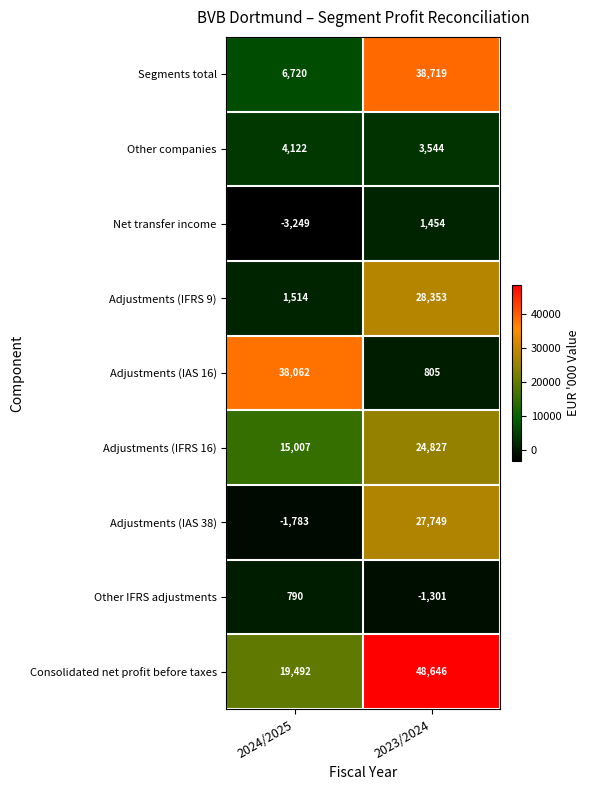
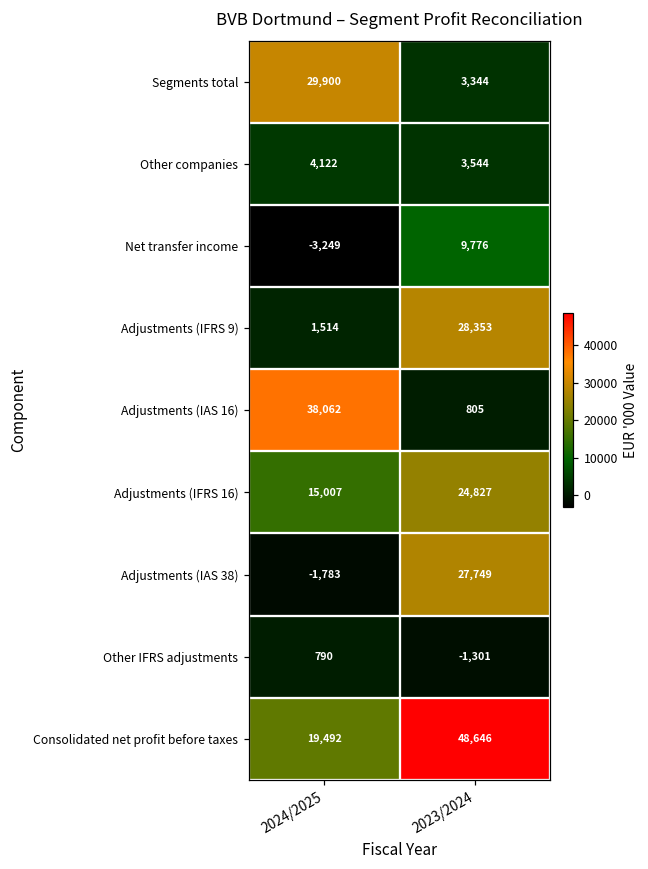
  {
    "Segments total": {
-     "2024/2025": "6,720",
-     "2023/2024": "38,719"
+     "2024/2025": "29,900",
+     "2023/2024": "3,344"
    },
    "Other companies": {
      "2024/2025": "4,122",
      "2023/2024": "3,544"
    },
    "Net transfer income": {
      "2024/2025": "-3,249",
-     "2023/2024": "1,454"
+     "2023/2024": "9,776"
    },
    "Adjustments (IFRS 9)": {
      "2024/2025": "1,514",
      "2023/2024": "28,353"
    },
    "Adjustments (IAS 16)": {
      "2024/2025": "38,062",
      "2023/2024": "805"
    },
    "Adjustments (IFRS 16)": {
      "2024/2025": "15,007",
      "2023/2024": "24,827"
    },
    "Adjustments (IAS 38)": {
      "2024/2025": "-1,783",
      "2023/2024": "27,749"
    },
    "Other IFRS adjustments": {
      "2024/2025": "790",
      "2023/2024": "-1,301"
    },
    "Consolidated net profit before taxes": {
      "2024/2025": "19,492",
      "2023/2024": "48,646"
    }
  }
